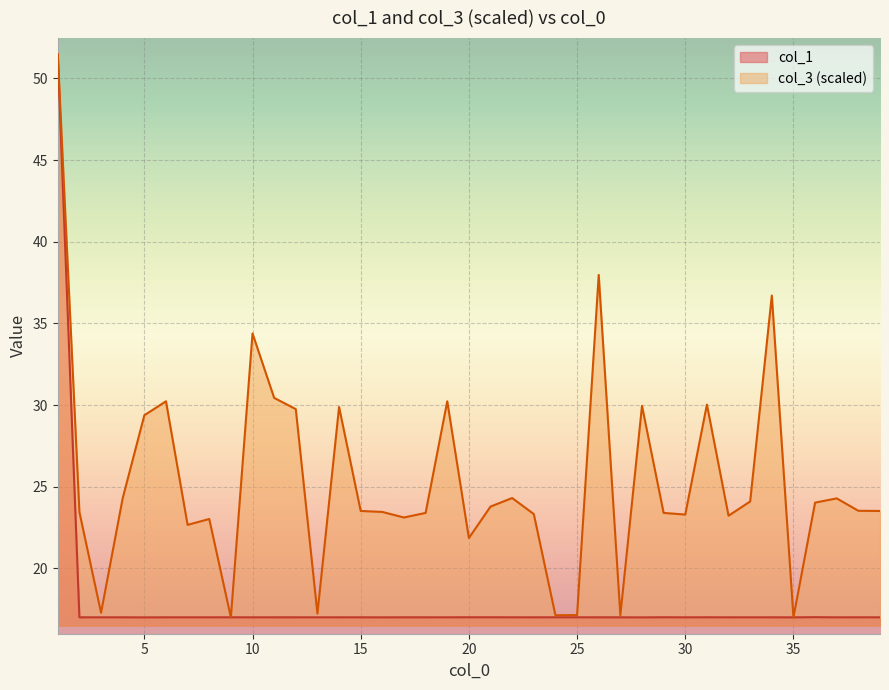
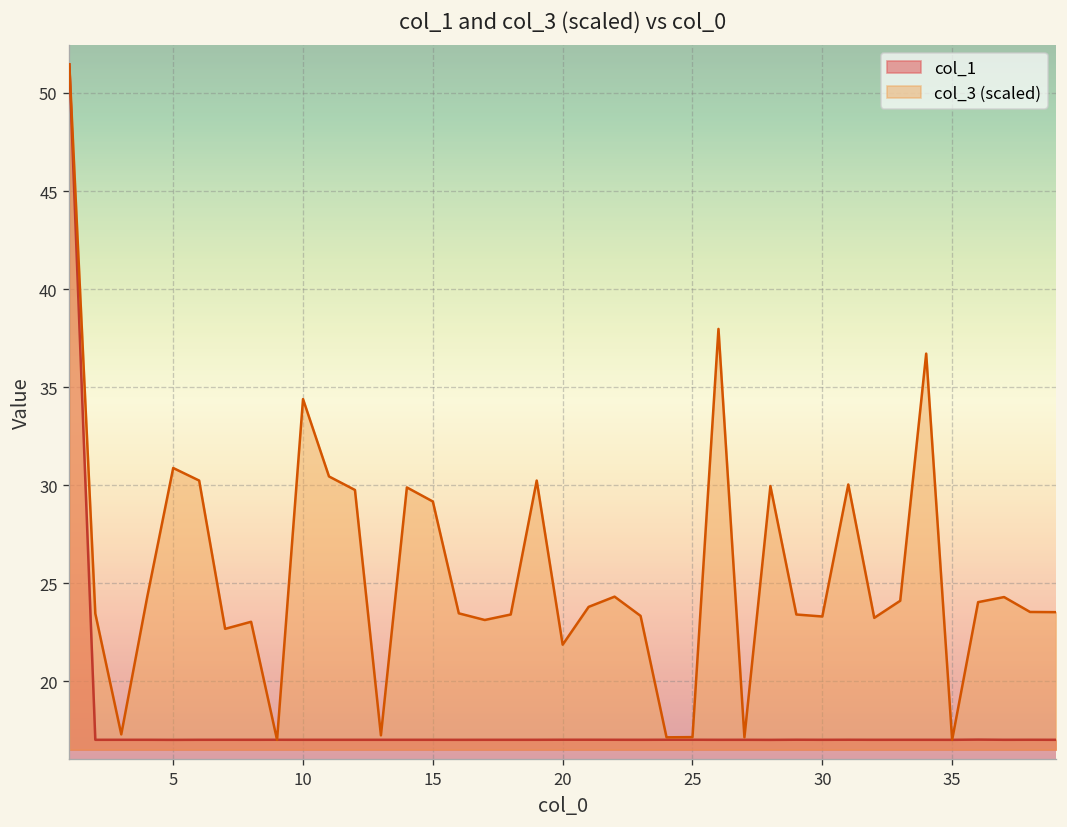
  {
    "col_1": {
      "5": 17.0,
      "10": 17.0,
      "15": 17.0,
      "20": 17.0,
      "30": 17.0
    },
    "col_3 (scaled)": {
-     "5": 29.4,
+     "5": 30.9,
      "10": 34.4,
-     "15": 23.5,
+     "15": 29.2,
      "20": 21.9,
      "30": 23.3
    }
  }
